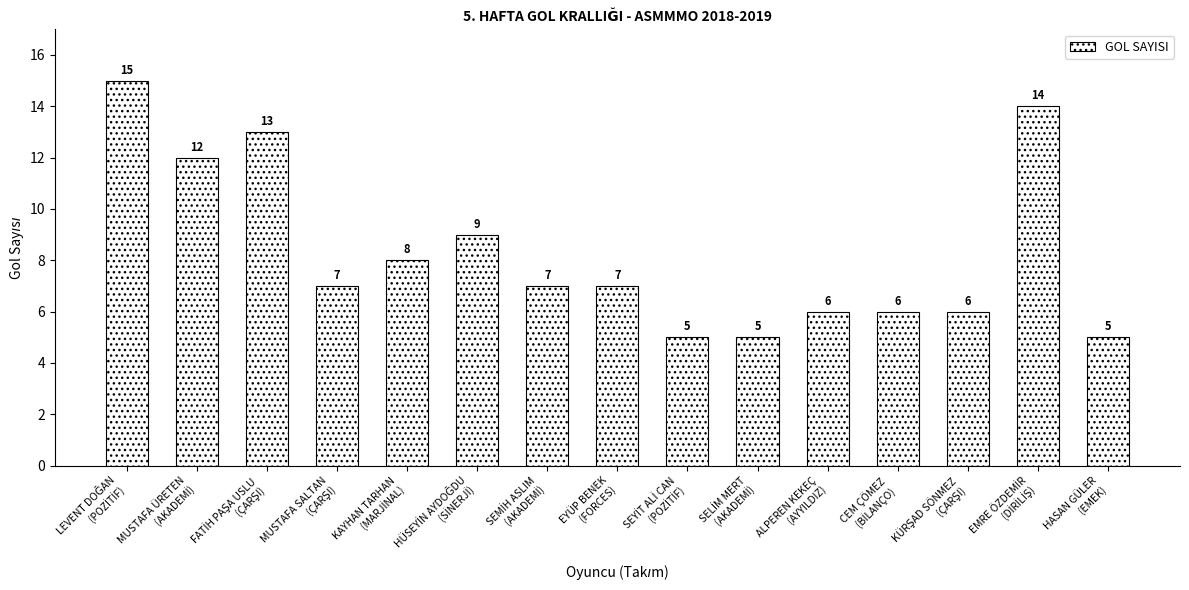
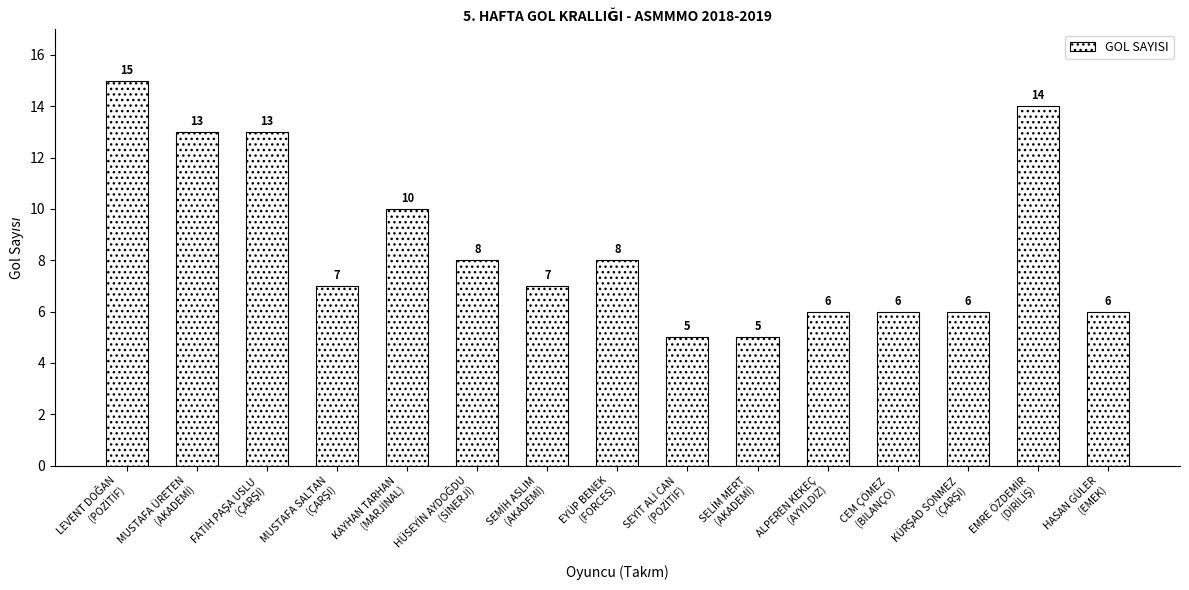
  {
    "LEVENT DOĞAN (POZİTİF)": 15,
-   "MUSTAFA ÜRETEN (AKADEMİ)": 12,
+   "MUSTAFA ÜRETEN (AKADEMİ)": 13,
    "FATİH PAŞA USLU (ÇARŞI)": 13,
    "MUSTAFA SALTAN (ÇARŞI)": 7,
-   "KAYHAN TARHAN (MARJİNAL)": 8,
-   "HÜSEYİN AYDOĞDU (SİNERJİ)": 9,
+   "KAYHAN TARHAN (MARJİNAL)": 10,
+   "HÜSEYİN AYDOĞDU (SİNERJİ)": 8,
    "SEMİH ASLIM (AKADEMİ)": 7,
-   "EYÜP BENEK (FORCES)": 7,
+   "EYÜP BENEK (FORCES)": 8,
    "SEYİT ALİ CAN (POZİTİF)": 5,
    "SELİM MERT (AKADEMİ)": 5,
    "ALPEREN KEKEÇ (AYYILDIZ)": 6,
    "CEM ÇÖMEZ (BİLANÇO)": 6,
    "KÜRŞAD SÖNMEZ (ÇARŞI)": 6,
    "EMRE ÖZDEMİR (DİRİLİŞ)": 14,
-   "HASAN GÜLER (EMEK)": 5
+   "HASAN GÜLER (EMEK)": 6
  }
